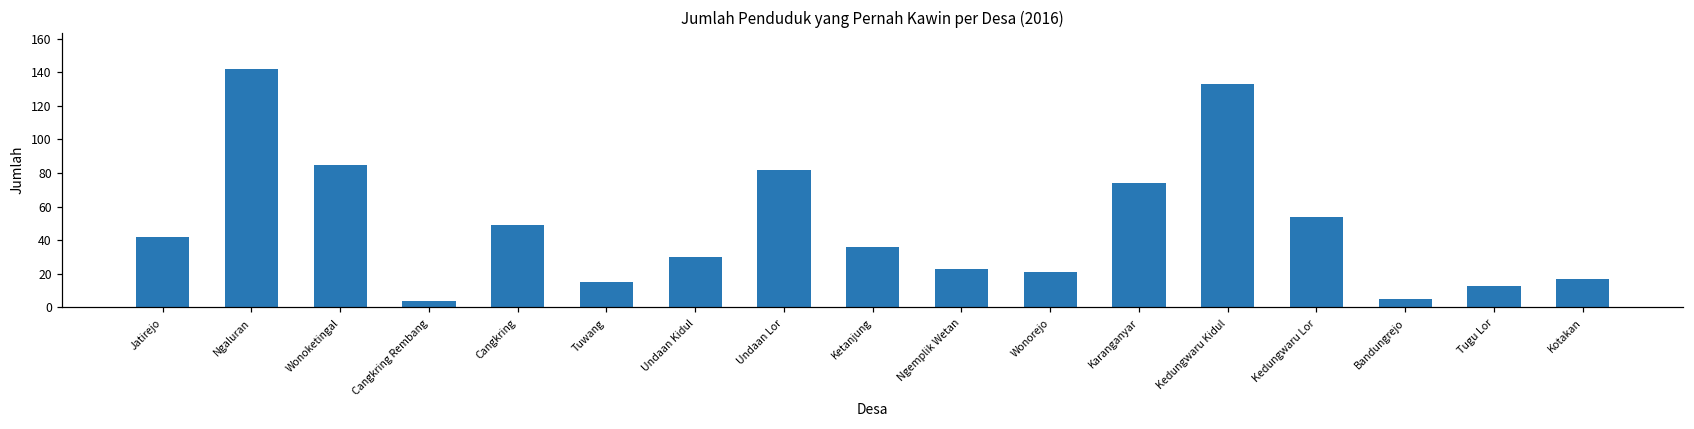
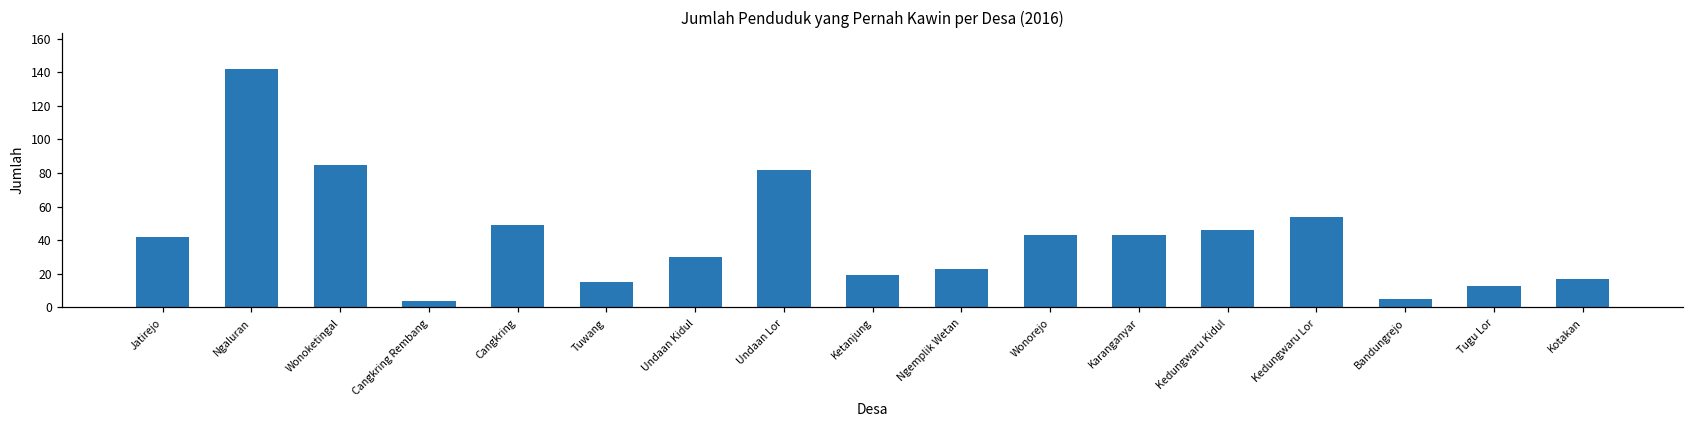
  {
    "Jatirejo": 42,
    "Ngaluran": 142,
    "Wonoketingal": 85,
    "Cangkring Rembang": 4,
    "Cangkring": 49,
    "Tuwang": 15,
    "Undaan Kidul": 30,
    "Undaan Lor": 82,
-   "Ketanjung": 36,
+   "Ketanjung": 19,
    "Ngemplik Wetan": 23,
-   "Wonorejo": 21,
-   "Karanganyar": 74,
-   "Kedungwaru Kidul": 133,
+   "Wonorejo": 43,
+   "Karanganyar": 43,
+   "Kedungwaru Kidul": 46,
    "Kedungwaru Lor": 54,
    "Bandungrejo": 5,
    "Tugu Lor": 13,
    "Kotakan": 17
  }
